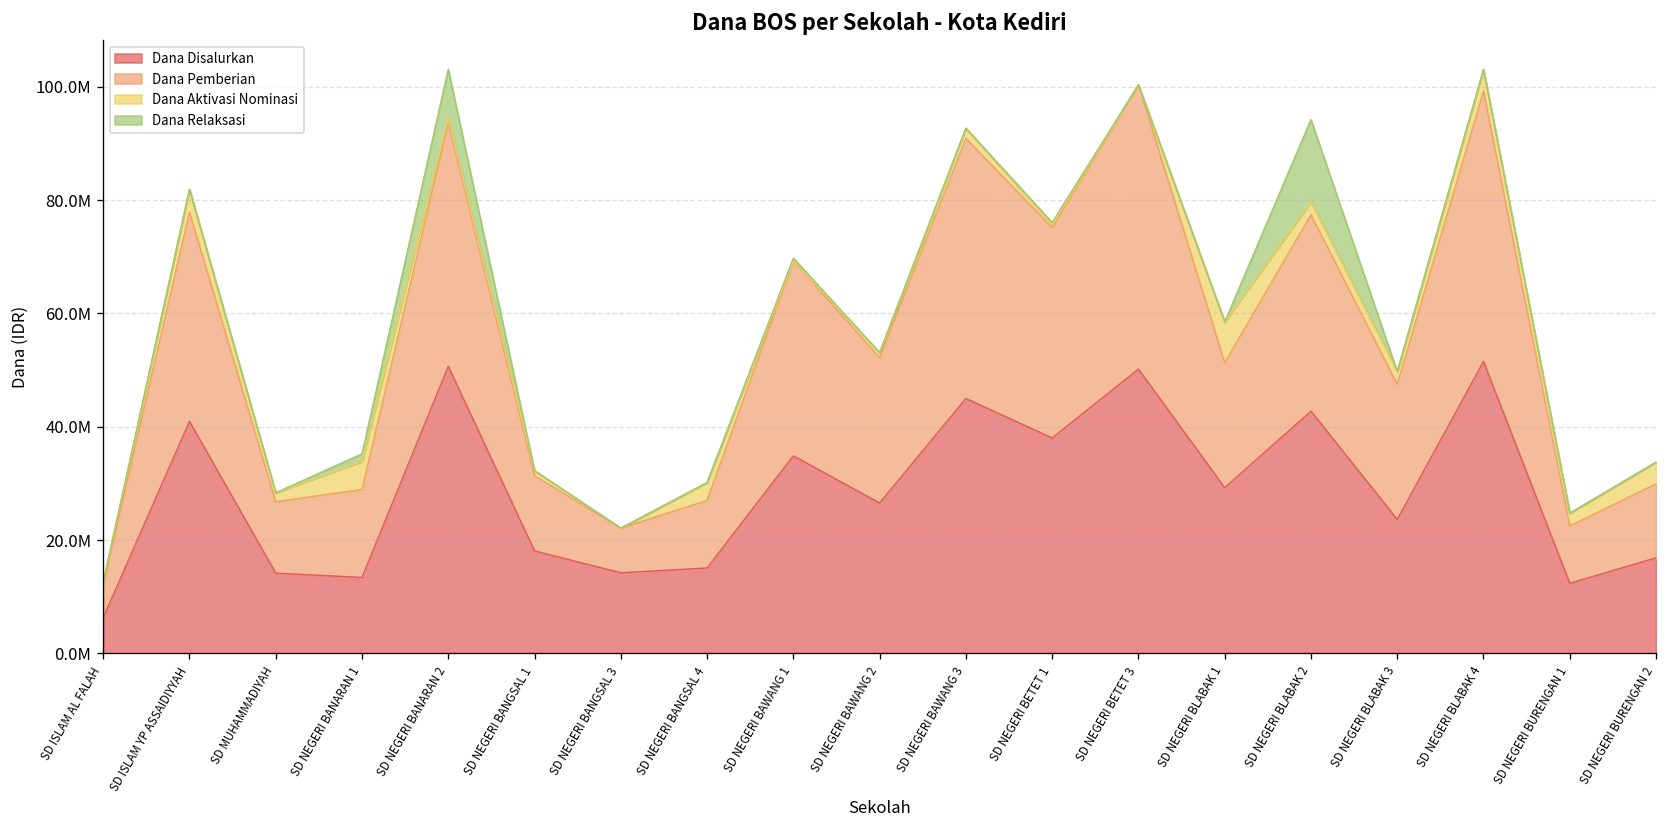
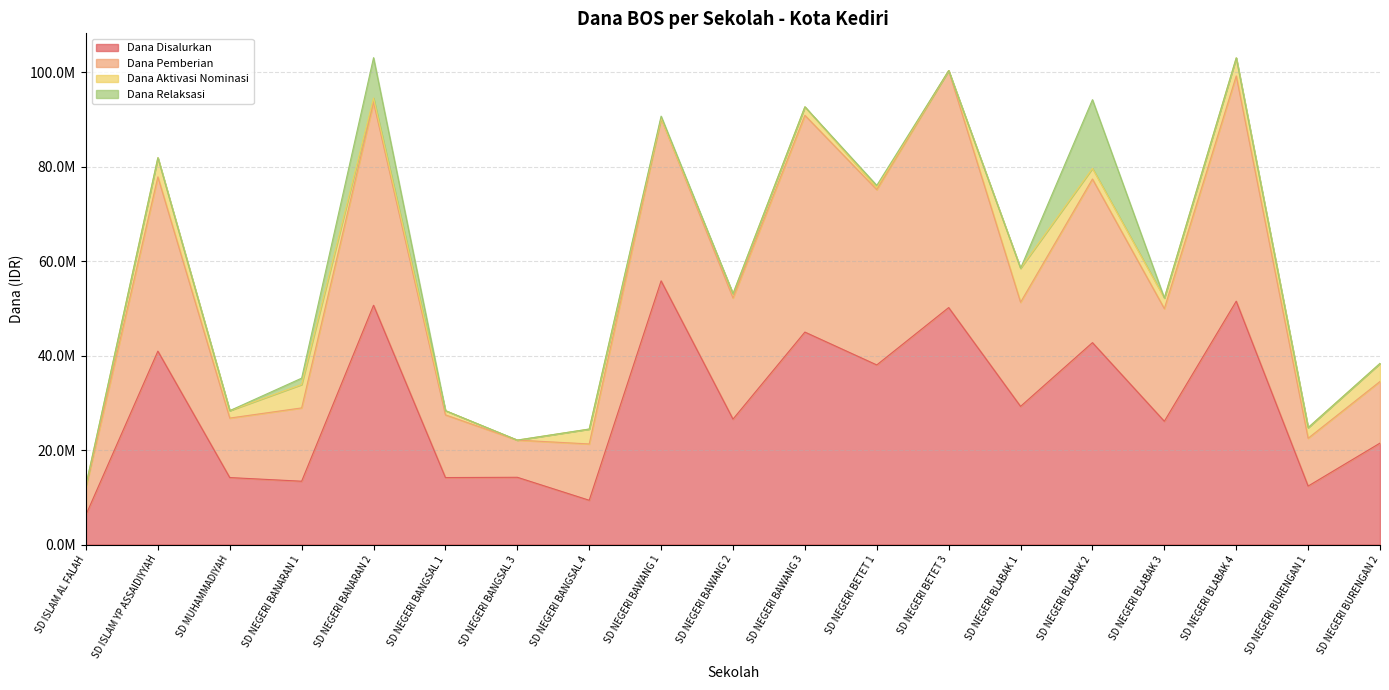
  {
    "Dana Disalurkan": {
      "SD ISLAM AL FALAH": 6000000,
      "SD ISLAM YP ASSAIDIYYAH": 41000000,
      "SD MUHAMMADIYAH": 14000000,
      "SD NEGERI BANARAN 1": 13000000,
      "SD NEGERI BANARAN 2": 51000000,
-     "SD NEGERI BANGSAL 1": 18000000,
+     "SD NEGERI BANGSAL 1": 14000000,
      "SD NEGERI BANGSAL 3": 14000000,
-     "SD NEGERI BANGSAL 4": 15000000,
-     "SD NEGERI BAWANG 1": 35000000,
+     "SD NEGERI BANGSAL 4": 9000000,
+     "SD NEGERI BAWANG 1": 56000000,
      "SD NEGERI BAWANG 2": 27000000,
      "SD NEGERI BAWANG 3": 45000000,
      "SD NEGERI BETET 1": 38000000,
      "SD NEGERI BETET 3": 50000000,
      "SD NEGERI BLABAK 1": 29000000,
      "SD NEGERI BLABAK 2": 43000000,
-     "SD NEGERI BLABAK 3": 24000000,
+     "SD NEGERI BLABAK 3": 26000000,
      "SD NEGERI BLABAK 4": 52000000,
      "SD NEGERI BURENGAN 1": 12000000,
-     "SD NEGERI BURENGAN 2": 17000000
+     "SD NEGERI BURENGAN 2": 21000000
    },
    "Dana Relaksasi": {
      "SD NEGERI BANARAN 1": 1000000,
      "SD NEGERI BANARAN 2": 9000000,
      "SD NEGERI BLABAK 2": 15000000
    }
  }
